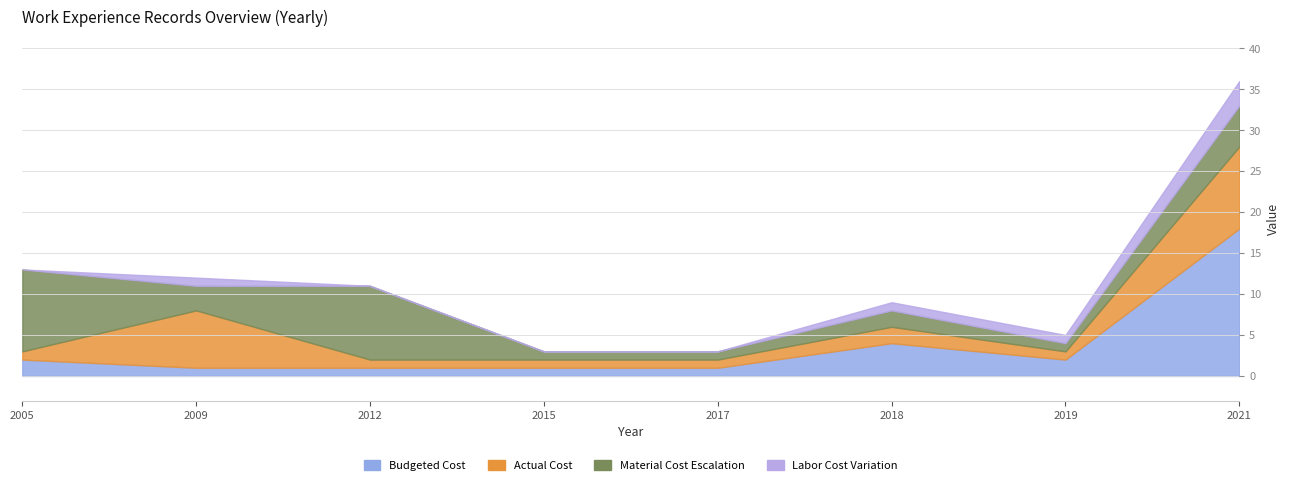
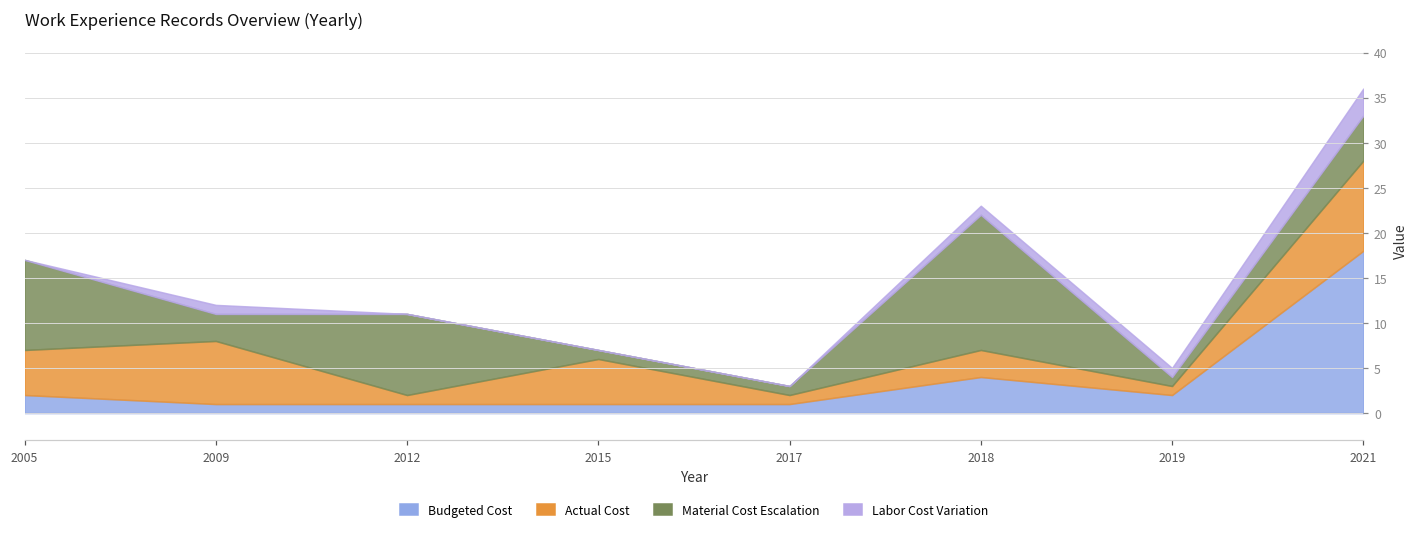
  {
    "Actual Cost": {
-     "2005": 1,
+     "2005": 5,
      "2009": 7,
      "2012": 1,
-     "2015": 1,
+     "2015": 5,
      "2017": 1,
-     "2018": 2,
+     "2018": 3,
      "2019": 1,
      "2021": 10
    },
    "Material Cost Escalation": {
      "2009": 3,
-     "2018": 2,
+     "2018": 15,
      "2019": 1,
      "2021": 5
    }
  }
